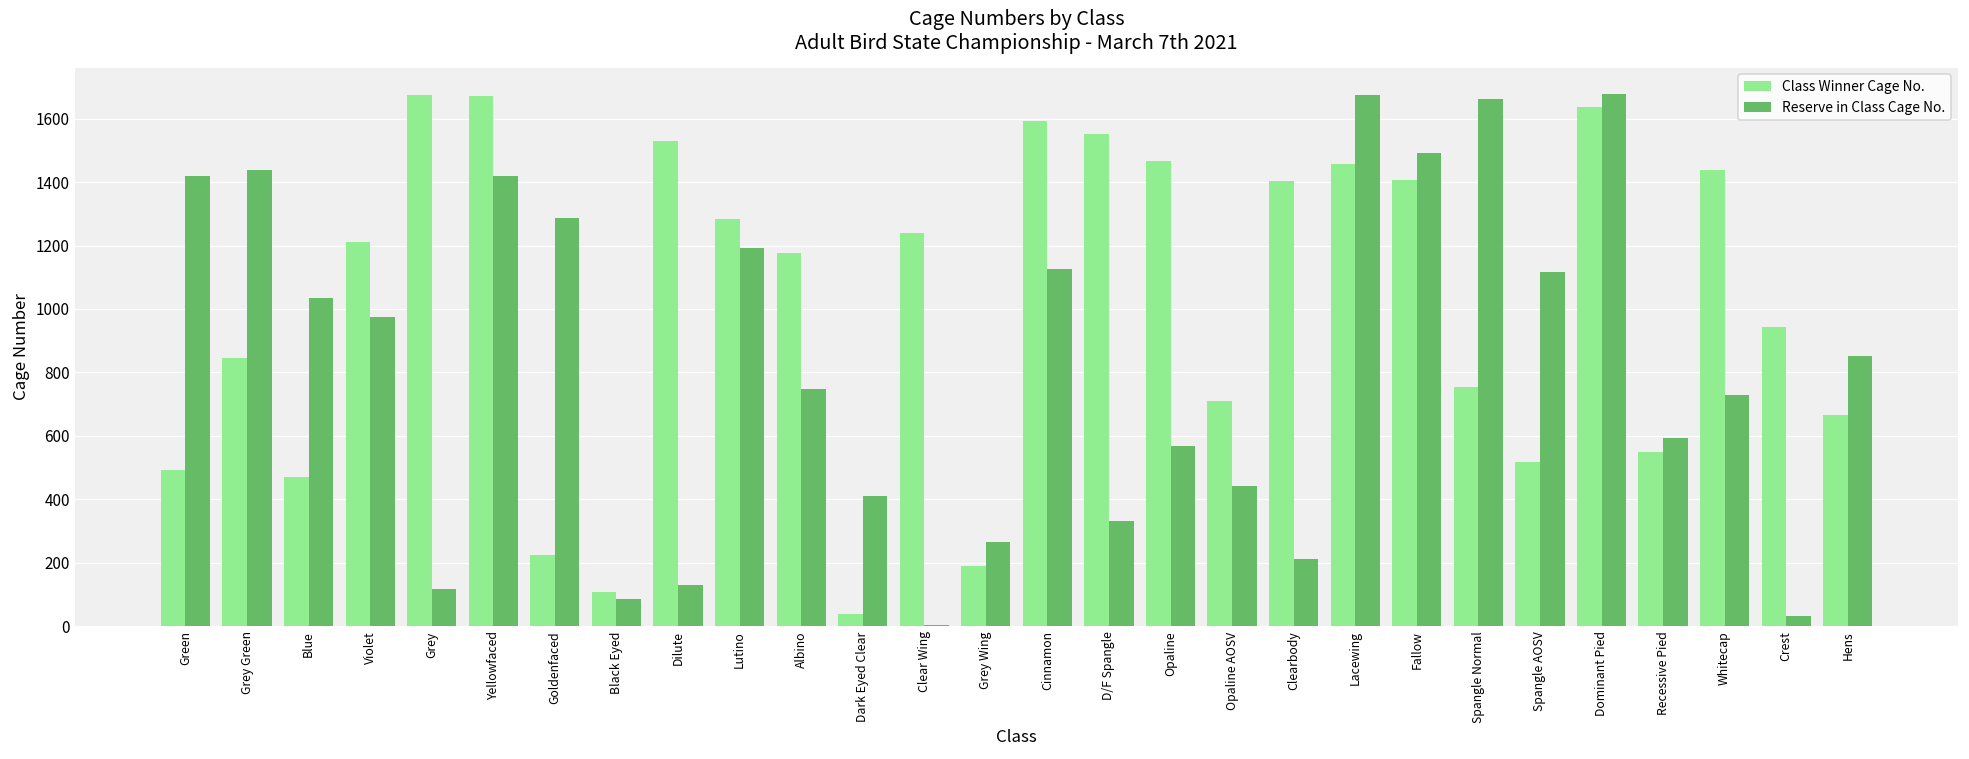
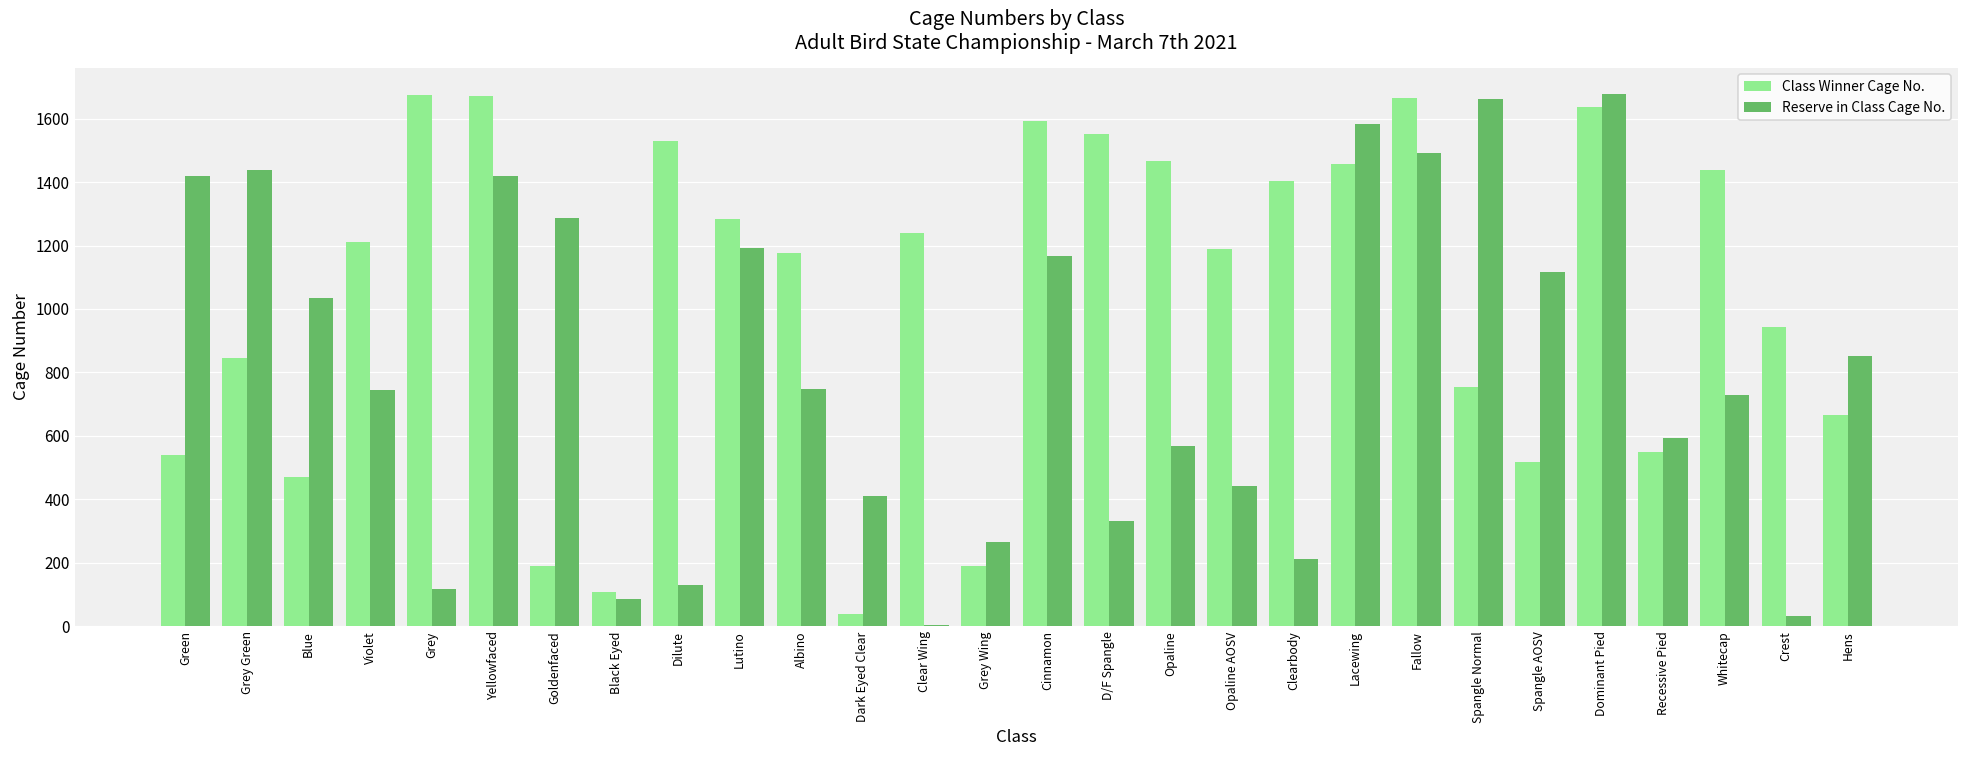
  {
    "Class Winner Cage No.": {
-     "Green": 490,
+     "Green": 540,
      "Grey Green": 850,
      "Blue": 470,
      "Violet": 1210,
      "Grey": 1670,
      "Yellowfaced": 1670,
-     "Goldenfaced": 220,
+     "Goldenfaced": 190,
      "Black Eyed": 110,
      "Dilute": 1530,
      "Lutino": 1280,
      "Albino": 1180,
      "Dark Eyed Clear": 40,
      "Clear Wing": 1240,
      "Grey Wing": 190,
      "Cinnamon": 1590,
      "D/F Spangle": 1550,
      "Opaline": 1470,
-     "Opaline AOSV": 710,
+     "Opaline AOSV": 1190,
      "Clearbody": 1400,
      "Lacewing": 1460,
-     "Fallow": 1410,
+     "Fallow": 1670,
      "Spangle Normal": 750,
      "Spangle AOSV": 520,
      "Dominant Pied": 1640,
      "Recessive Pied": 550,
      "Whitecap": 1440,
      "Crest": 940,
      "Hens": 670
    },
    "Reserve in Class Cage No.": {
      "Green": 1420,
      "Grey Green": 1440,
      "Blue": 1030,
-     "Violet": 980,
+     "Violet": 740,
      "Grey": 120,
      "Yellowfaced": 1420,
      "Goldenfaced": 1290,
      "Black Eyed": 80,
      "Dilute": 130,
      "Lutino": 1190,
      "Albino": 750,
      "Dark Eyed Clear": 410,
      "Grey Wing": 260,
-     "Cinnamon": 1130,
+     "Cinnamon": 1170,
      "D/F Spangle": 330,
      "Opaline": 570,
      "Opaline AOSV": 440,
      "Clearbody": 210,
-     "Lacewing": 1670,
+     "Lacewing": 1580,
      "Fallow": 1490,
      "Spangle Normal": 1660,
      "Spangle AOSV": 1120,
      "Dominant Pied": 1680,
      "Recessive Pied": 590,
      "Whitecap": 730,
      "Crest": 30,
      "Hens": 850
    }
  }
